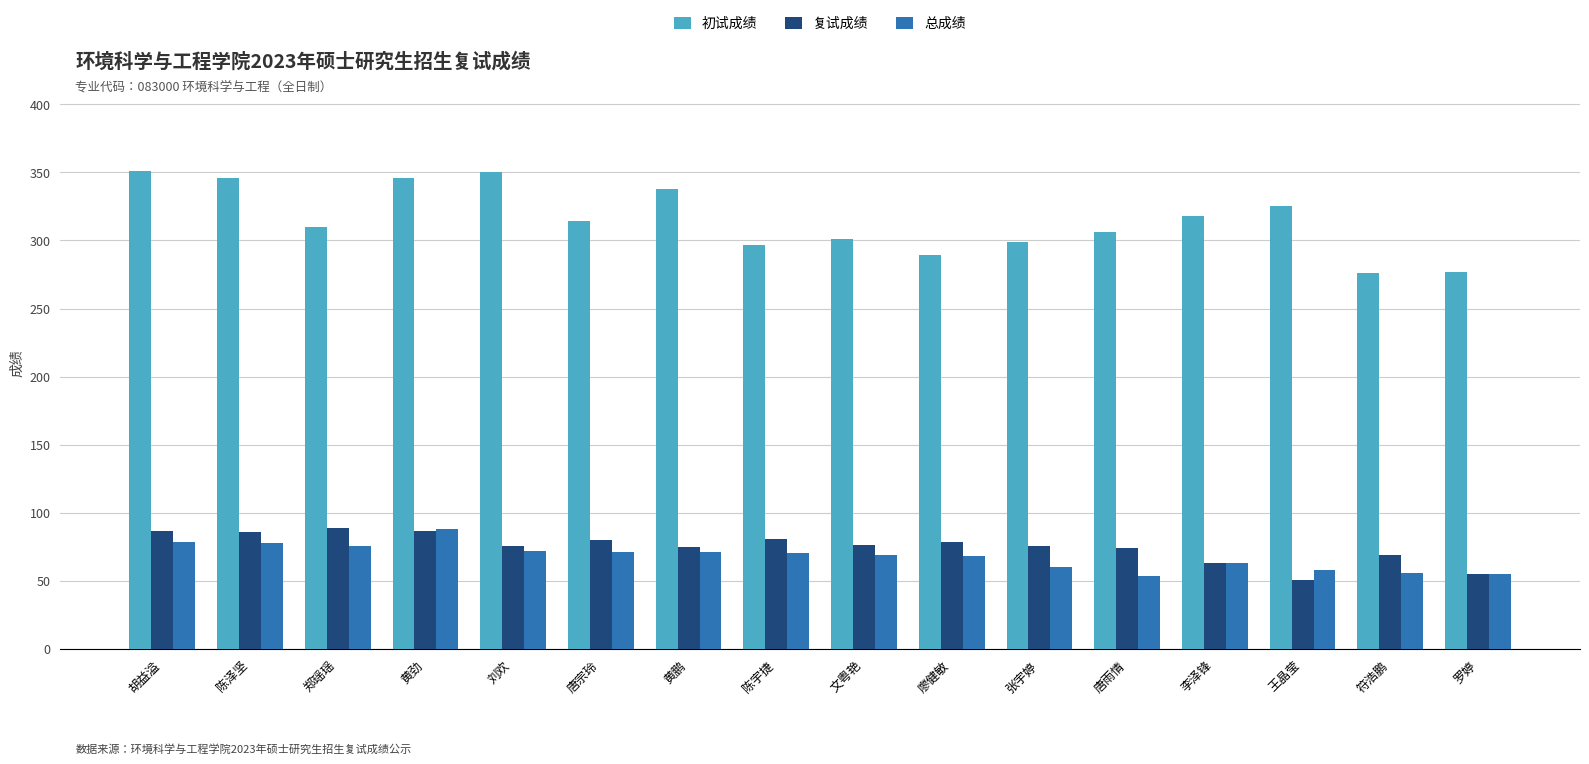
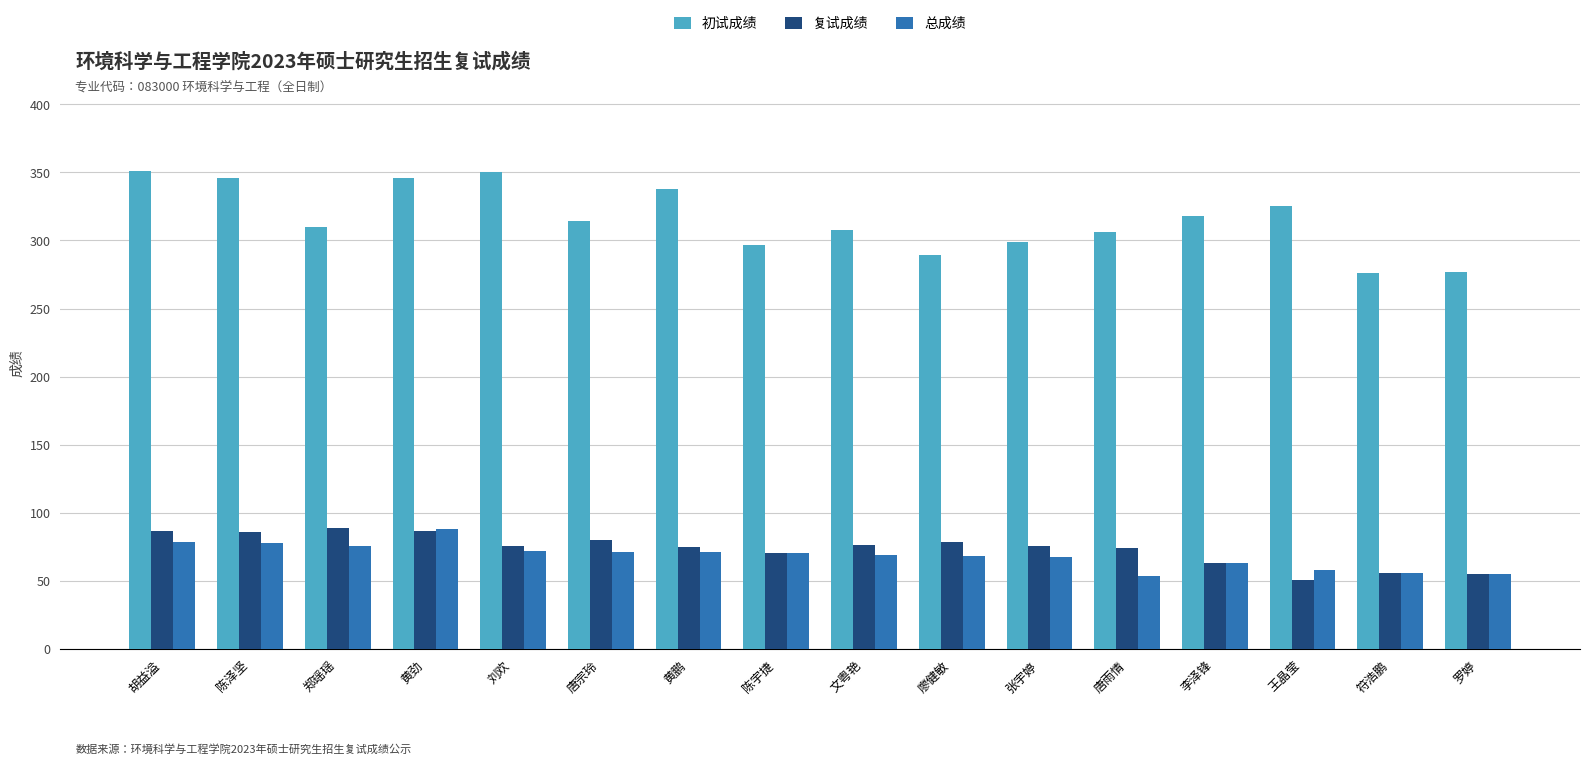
  {
    "初试成绩": {
      "胡益溢": 351,
      "陈泽坚": 346,
      "郑瑶瑶": 310,
      "黄劲": 346,
      "刘欢": 350,
      "唐宗玲": 314,
      "黄鹏": 338,
      "陈宇捷": 297,
-     "文粤艳": 301,
+     "文粤艳": 308,
      "廖健敏": 289,
      "张宇婷": 299,
      "唐雨情": 306,
      "李泽锋": 318,
      "王晶莹": 325,
      "符浩鹏": 276,
      "罗婷": 277
    },
    "复试成绩": {
      "胡益溢": 87,
      "陈泽坚": 86,
      "郑瑶瑶": 89,
      "黄劲": 87,
      "刘欢": 76,
      "唐宗玲": 80,
      "黄鹏": 75,
-     "陈宇捷": 81,
+     "陈宇捷": 71,
      "文粤艳": 76,
      "廖健敏": 78,
      "张宇婷": 76,
      "唐雨情": 74,
      "李泽锋": 63,
      "王晶莹": 51,
-     "符浩鹏": 69,
+     "符浩鹏": 56,
      "罗婷": 55
    },
    "总成绩": {
      "胡益溢": 79,
      "陈泽坚": 78,
      "郑瑶瑶": 75,
      "黄劲": 88,
      "刘欢": 72,
      "唐宗玲": 72,
      "黄鹏": 71,
      "陈宇捷": 70,
      "文粤艳": 69,
      "廖健敏": 68,
-     "张宇婷": 61,
+     "张宇婷": 68,
      "唐雨情": 54,
      "李泽锋": 63,
      "王晶莹": 58,
      "符浩鹏": 56,
      "罗婷": 55
    }
  }
